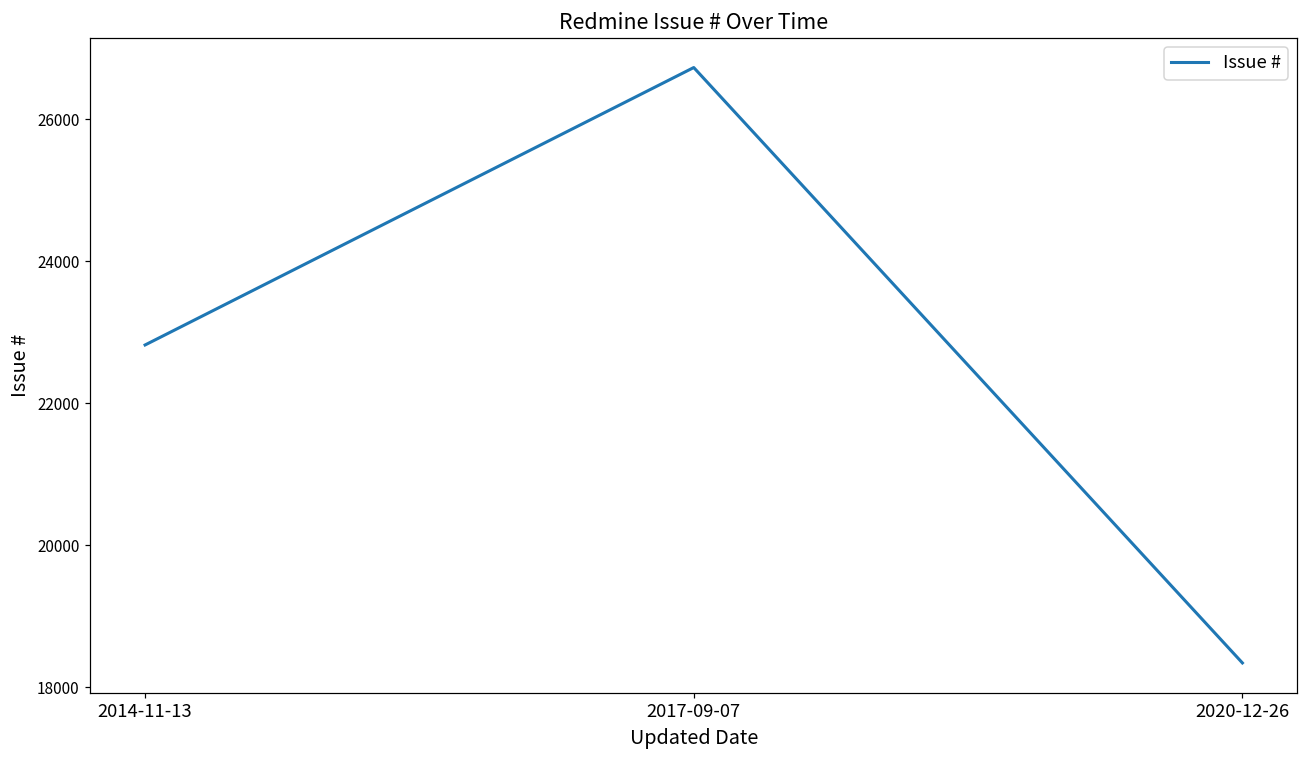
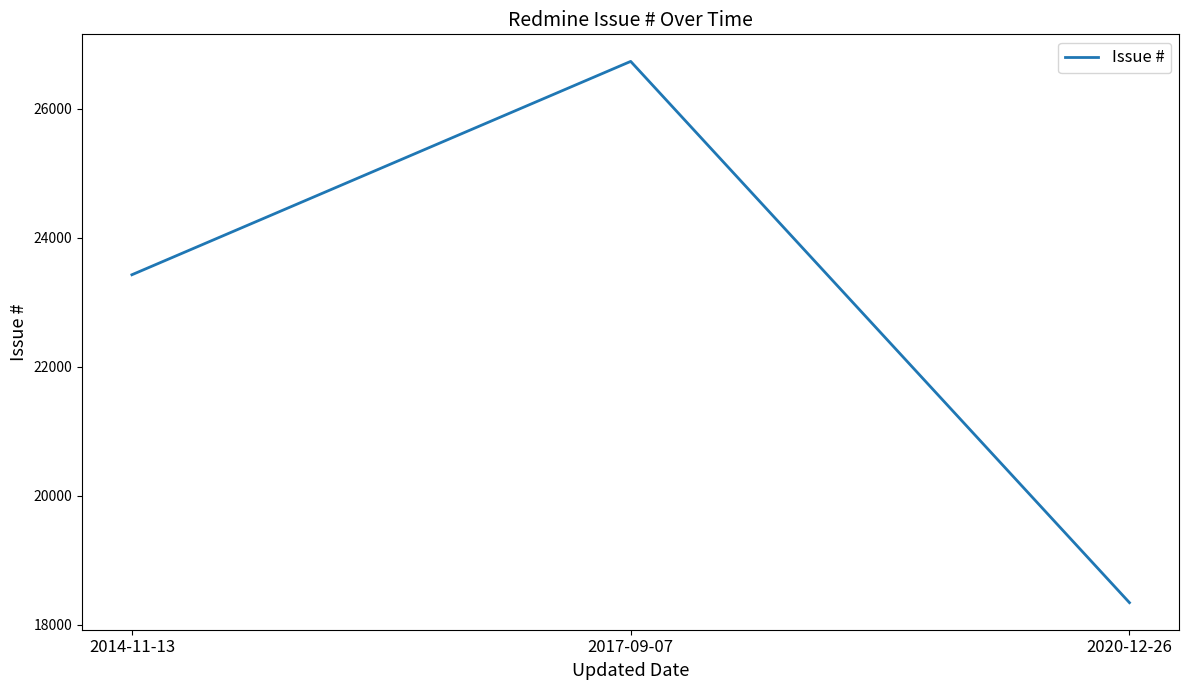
  {
-   "2014-11-13": 22800,
+   "2014-11-13": 23400,
    "2017-09-07": 26700,
    "2020-12-26": 18300
  }
